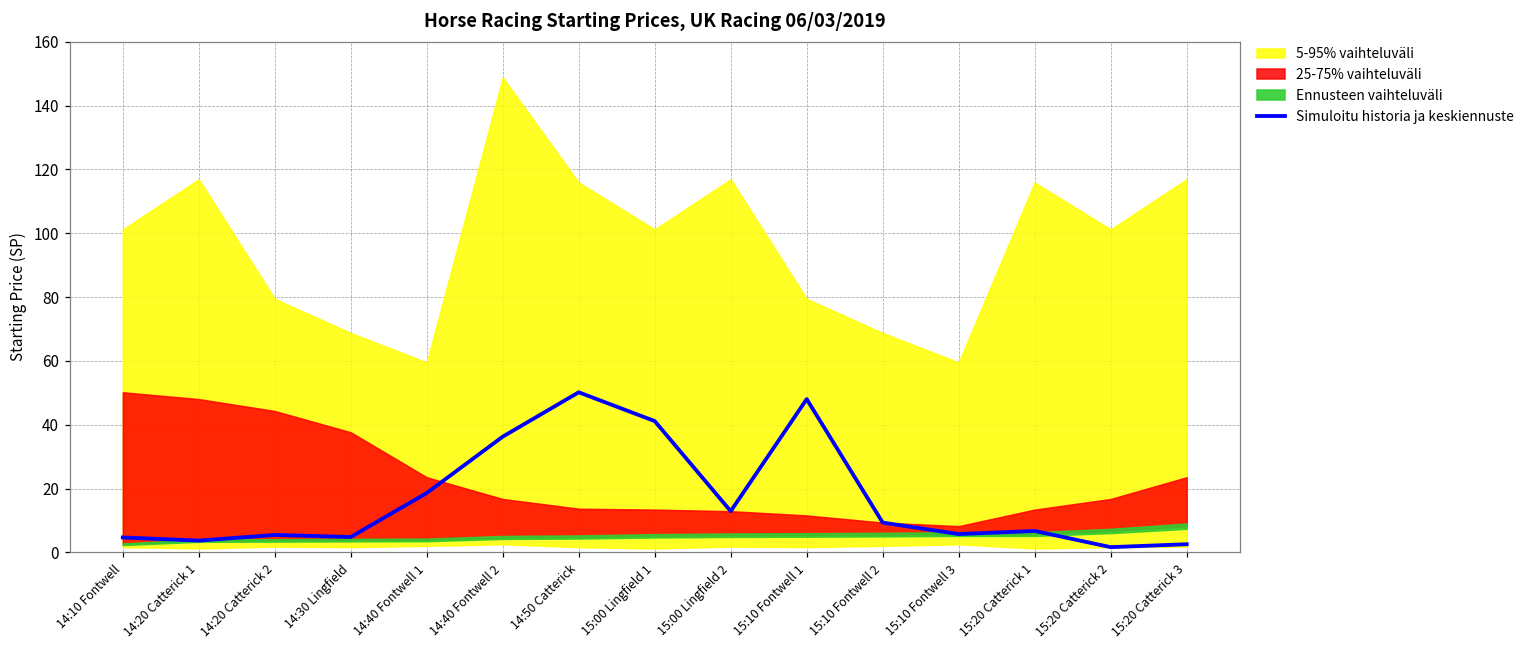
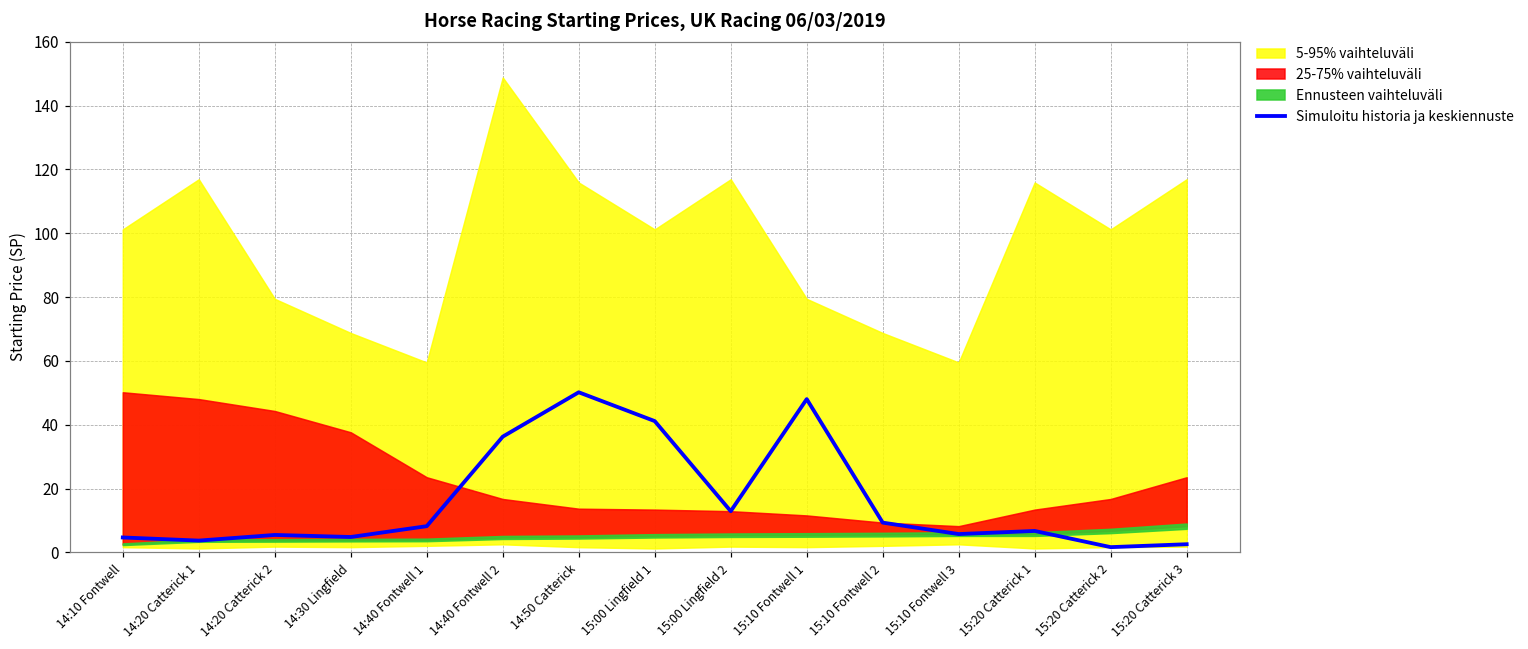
  {
    "Simuloitu historia ja keskiennuste": {
      "14:10 Fontwell": 5,
      "14:20 Catterick 2": 5,
-     "14:40 Fontwell 1": 19,
+     "14:40 Fontwell 1": 8,
      "14:40 Fontwell 2": 36,
      "14:50 Catterick": 50,
      "15:00 Lingfield 1": 41,
      "15:10 Fontwell 1": 48,
      "15:20 Catterick 2": 2,
      "15:20 Catterick 3": 3
    }
  }
